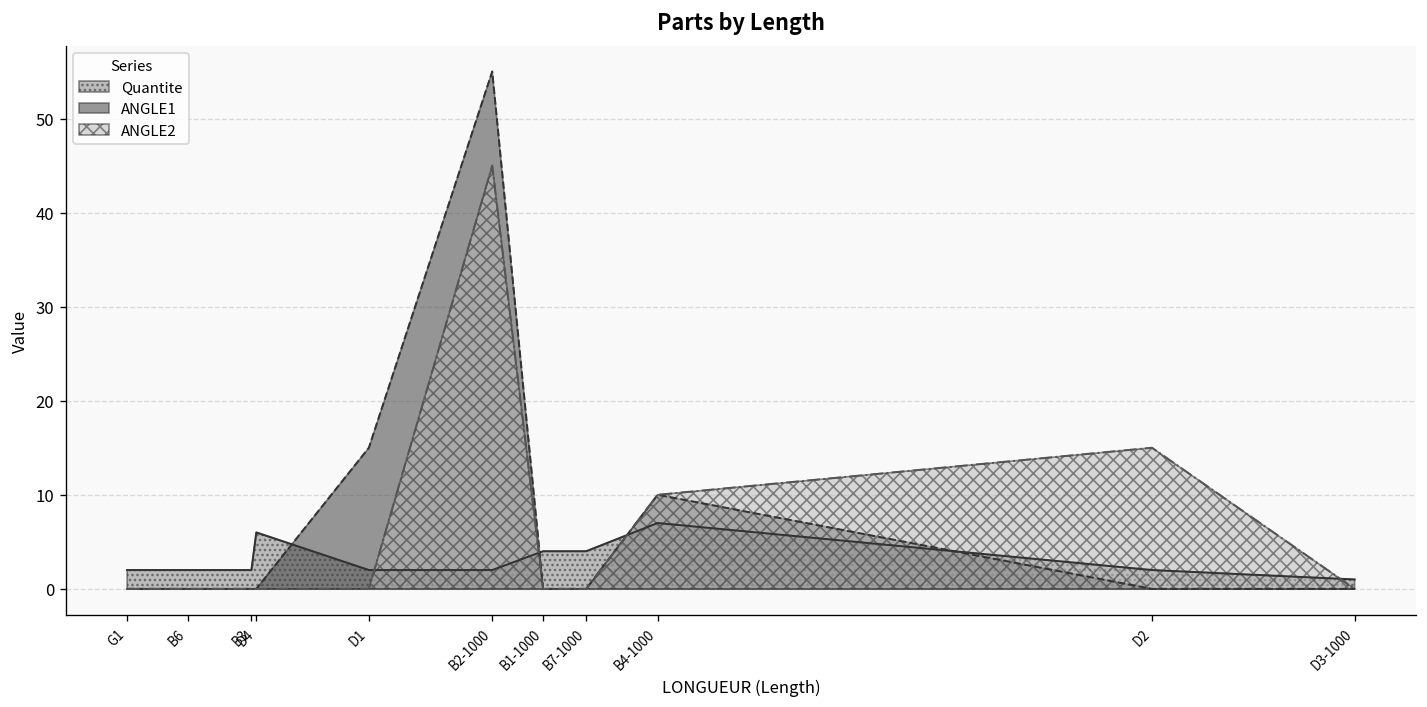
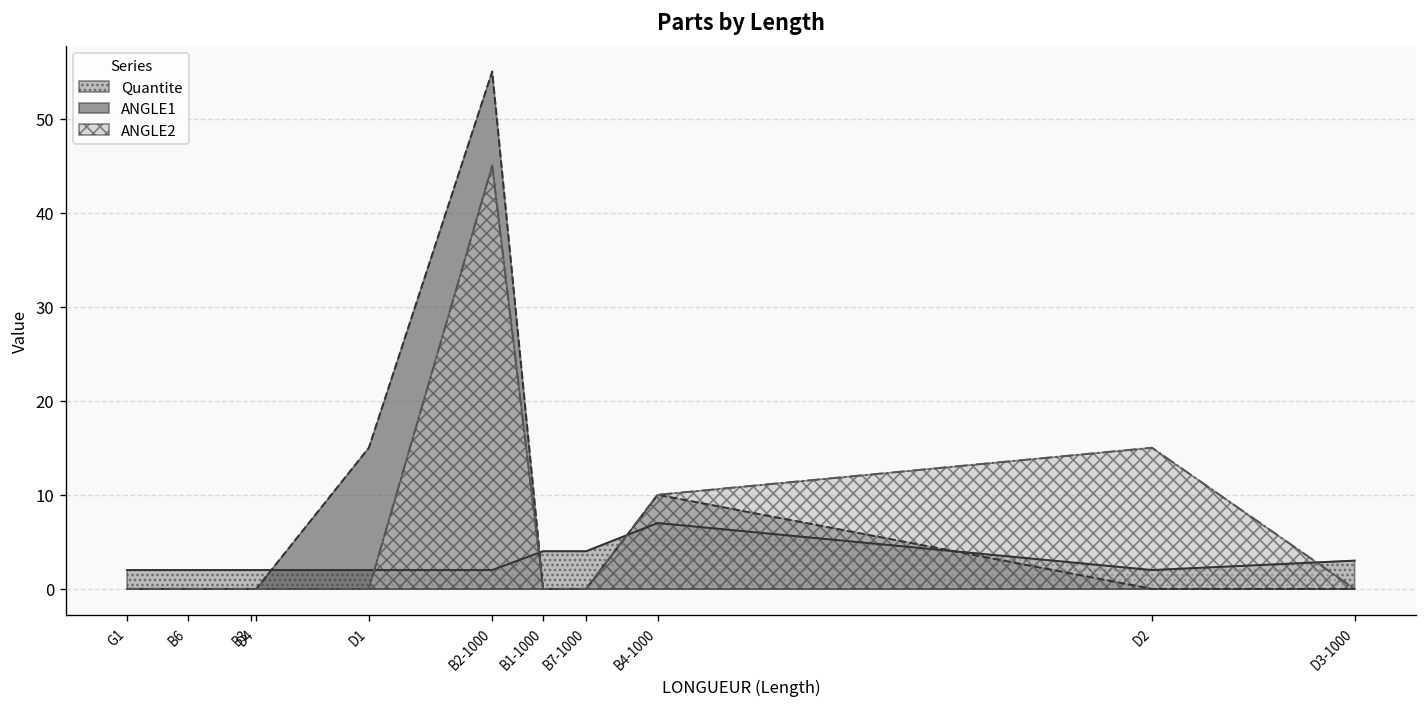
  {
    "Quantite": {
      "G1": 2,
      "B6": 2,
      "B3": 2,
-     "D4": 6,
+     "D4": 2,
      "D1": 2,
      "B2-1000": 2,
      "B1-1000": 4,
      "B7-1000": 4,
      "B4-1000": 7,
      "D2": 2,
-     "D3-1000": 1
+     "D3-1000": 3
    },
    "ANGLE1": {
      "D1": 15,
      "B2-1000": 55,
      "D2": 0
    },
    "ANGLE2": {
      "D1": 0,
      "B2-1000": 45,
      "D2": 15
    }
  }
